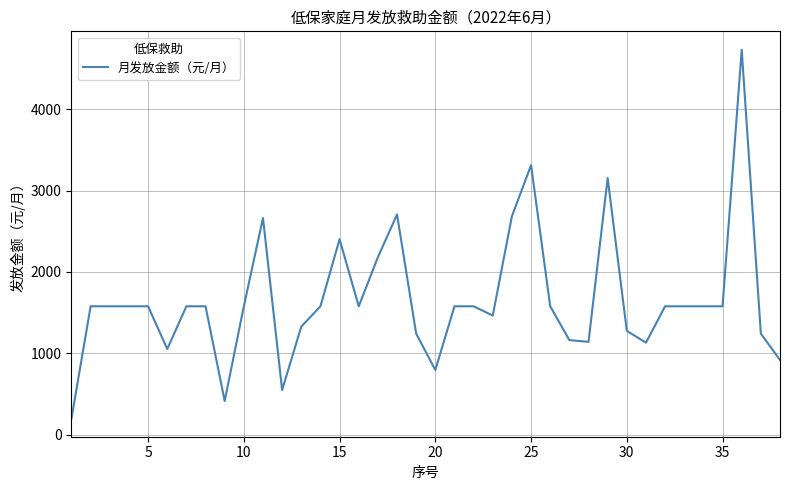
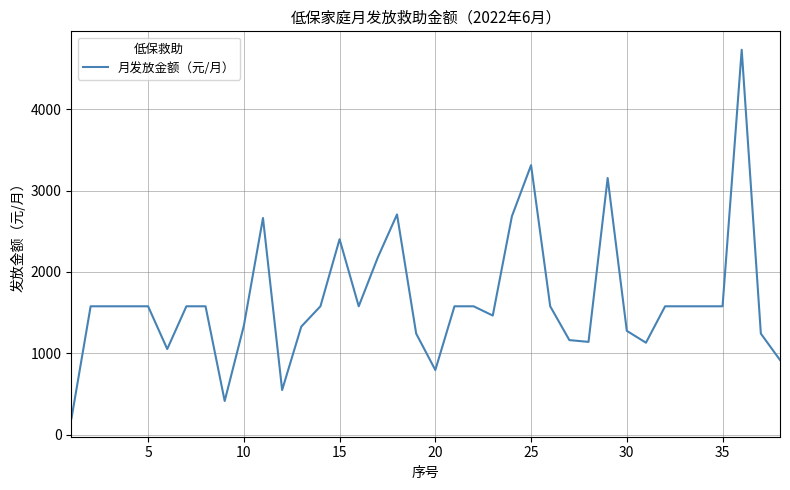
  {
    "5": 1600,
-   "10": 1600,
+   "10": 1300,
    "15": 2400,
    "20": 800,
    "25": 3300,
    "30": 1300,
    "35": 1600
  }
